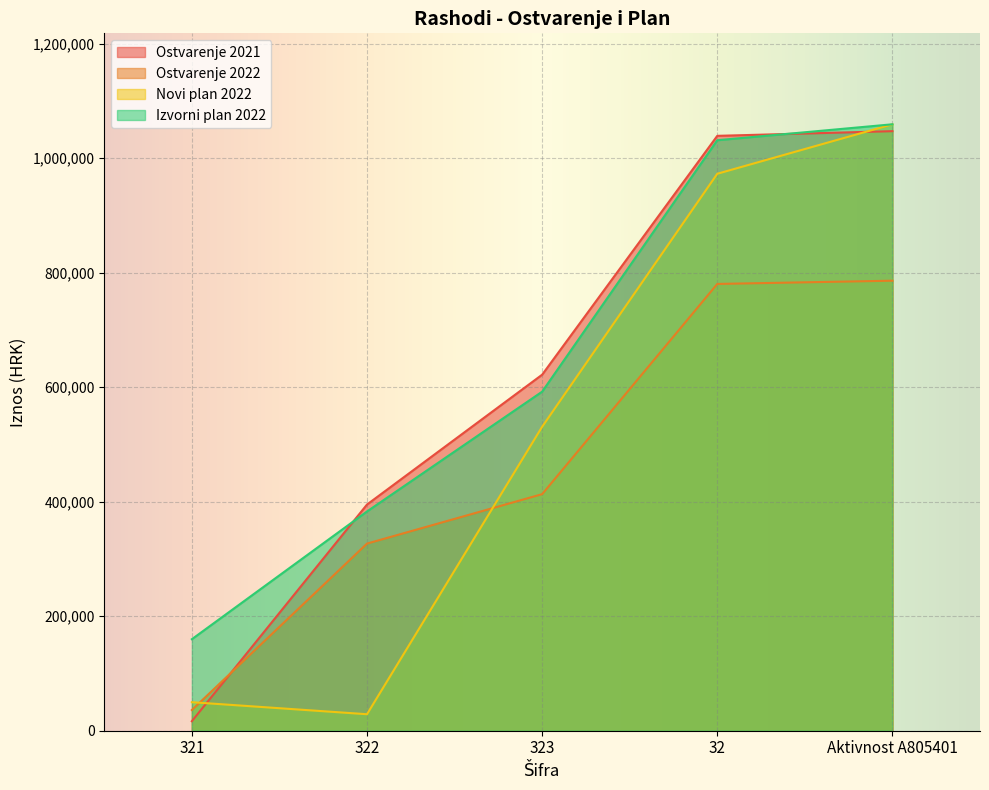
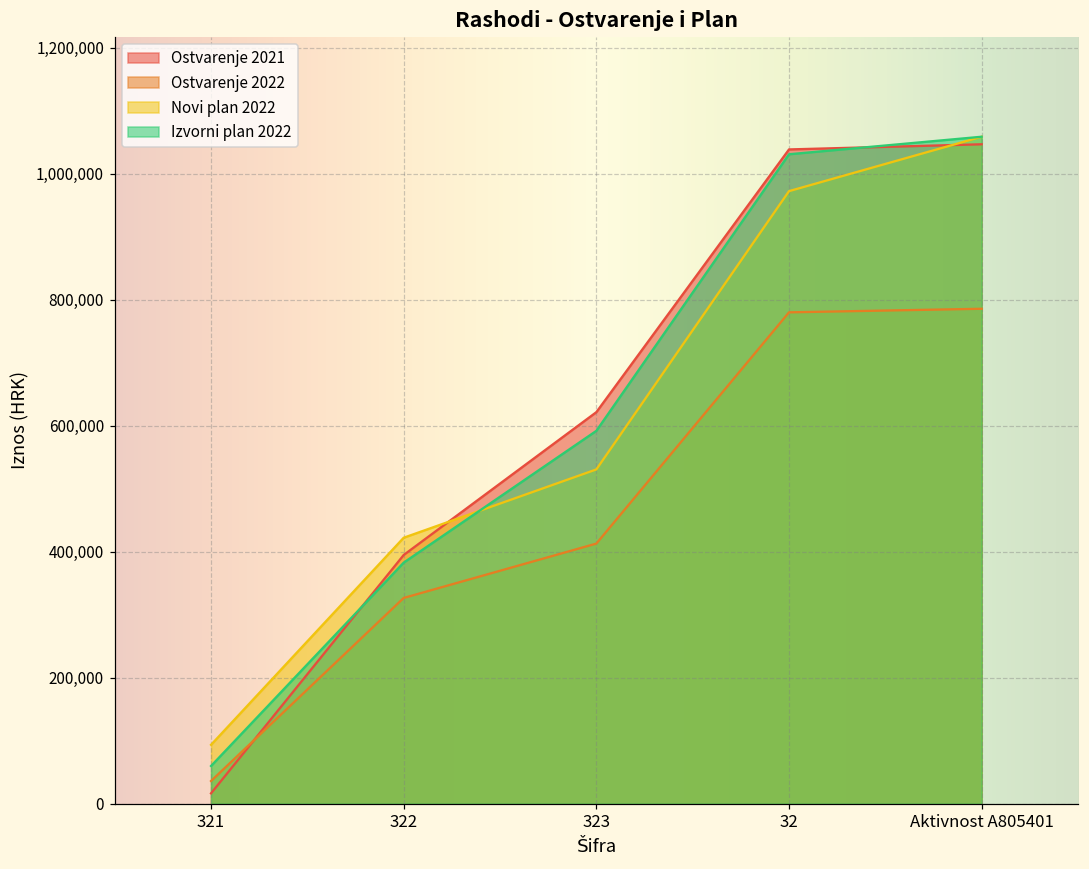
  {
    "Novi plan 2022": {
-     "321": "50,000",
-     "322": "30,000",
+     "321": "90,000",
+     "322": "420,000",
      "323": "530,000",
      "32": "970,000"
    },
    "Izvorni plan 2022": {
-     "321": "160,000",
+     "321": "60,000",
      "322": "380,000",
      "323": "590,000",
      "32": "1,030,000"
    }
  }
